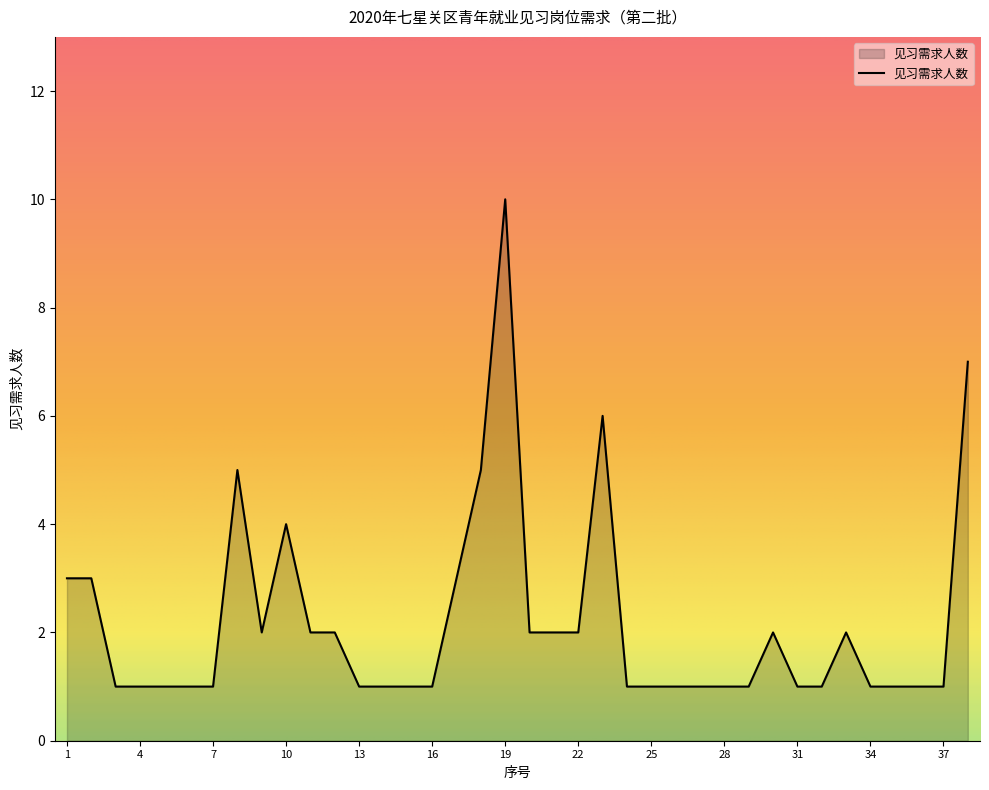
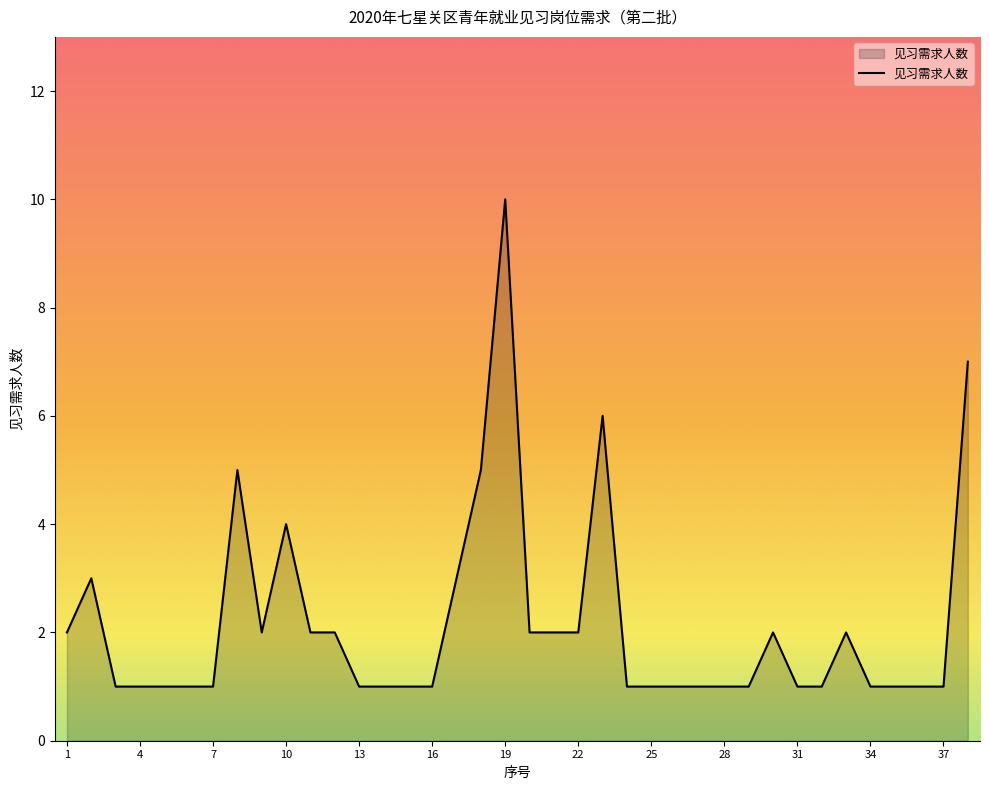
  {
-   "1": 3,
+   "1": 2,
    "4": 1,
    "7": 1,
    "10": 4,
    "13": 1,
    "16": 1,
    "19": 10,
    "22": 2,
    "25": 1,
    "28": 1,
    "31": 1,
    "34": 1,
    "37": 1
  }
